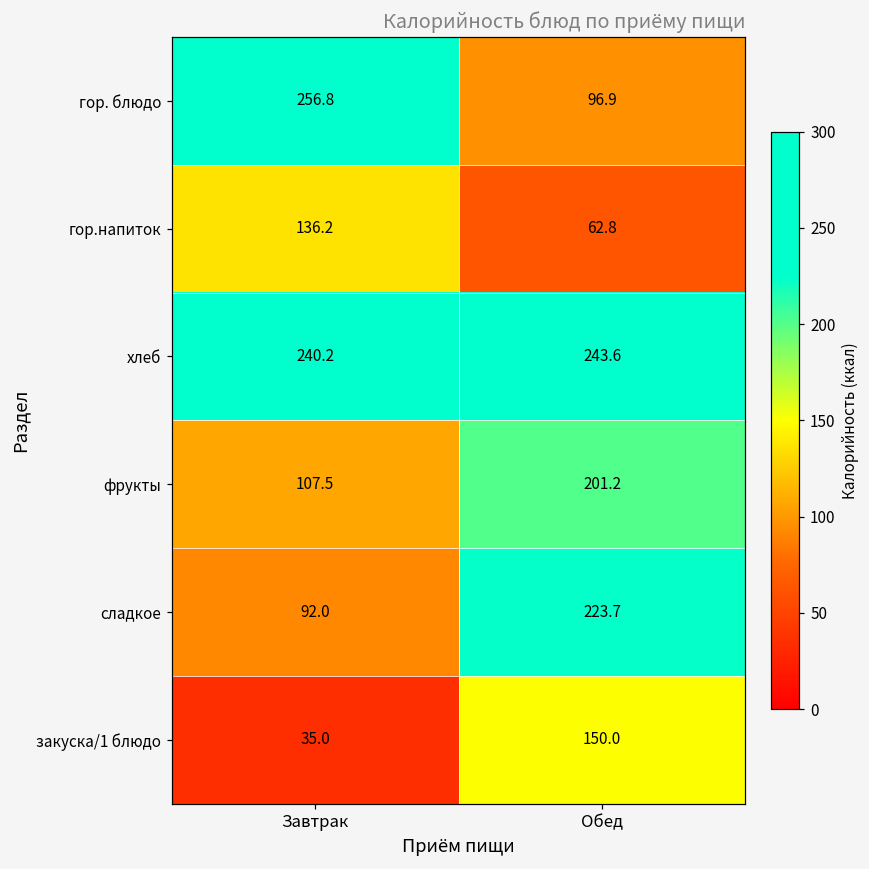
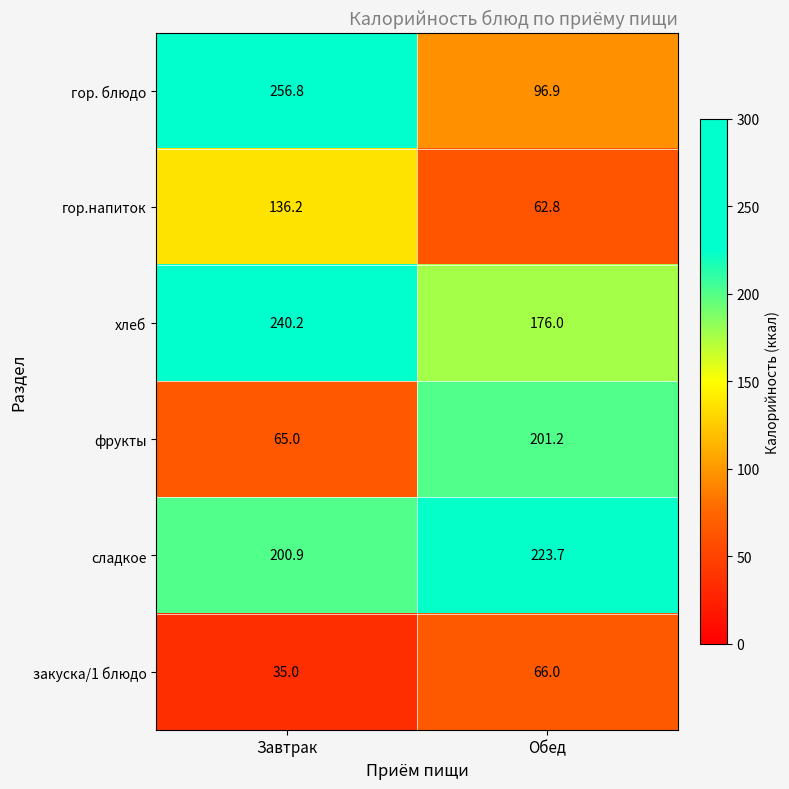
  {
    "гор. блюдо": {
      "Завтрак": 256.8,
      "Обед": 96.9
    },
    "гор.напиток": {
      "Завтрак": 136.2,
      "Обед": 62.8
    },
    "хлеб": {
      "Завтрак": 240.2,
-     "Обед": 243.6
+     "Обед": 176.0
    },
    "фрукты": {
-     "Завтрак": 107.5,
+     "Завтрак": 65.0,
      "Обед": 201.2
    },
    "сладкое": {
-     "Завтрак": 92.0,
+     "Завтрак": 200.9,
      "Обед": 223.7
    },
    "закуска/1 блюдо": {
      "Завтрак": 35.0,
-     "Обед": 150.0
+     "Обед": 66.0
    }
  }
